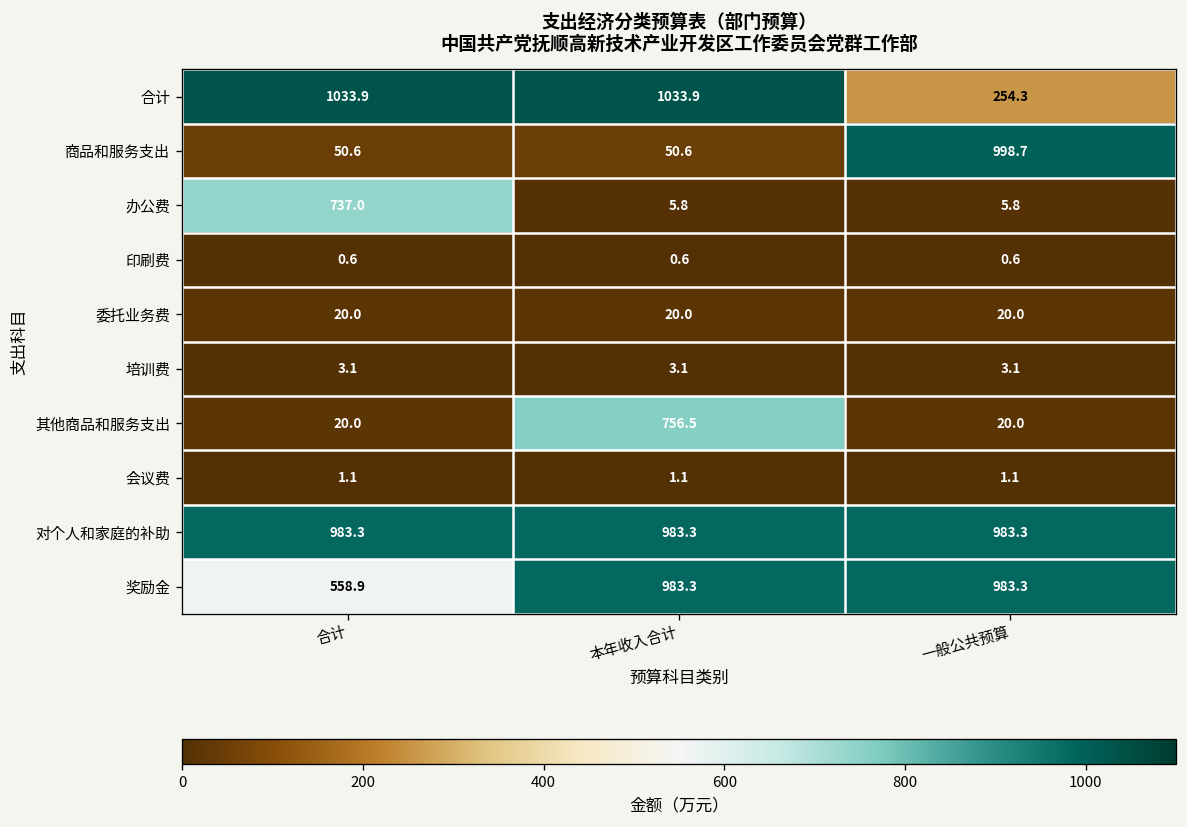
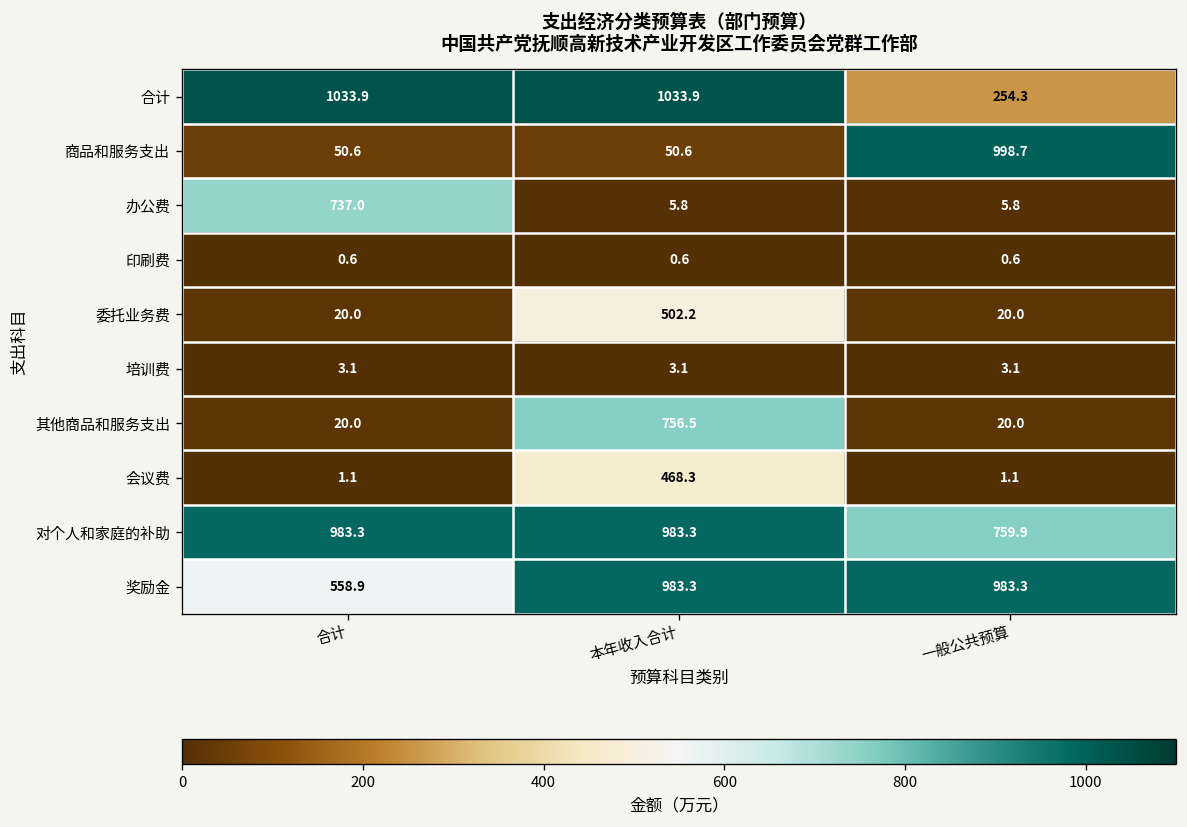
  {
    "合计": {
      "合计": 1033.9,
      "本年收入合计": 1033.9,
      "一般公共预算": 254.3
    },
    "商品和服务支出": {
      "合计": 50.6,
      "本年收入合计": 50.6,
      "一般公共预算": 998.7
    },
    "办公费": {
      "合计": 737.0,
      "本年收入合计": 5.8,
      "一般公共预算": 5.8
    },
    "印刷费": {
      "合计": 0.6,
      "本年收入合计": 0.6,
      "一般公共预算": 0.6
    },
    "委托业务费": {
      "合计": 20.0,
-     "本年收入合计": 20.0,
+     "本年收入合计": 502.2,
      "一般公共预算": 20.0
    },
    "培训费": {
      "合计": 3.1,
      "本年收入合计": 3.1,
      "一般公共预算": 3.1
    },
    "其他商品和服务支出": {
      "合计": 20.0,
      "本年收入合计": 756.5,
      "一般公共预算": 20.0
    },
    "会议费": {
      "合计": 1.1,
-     "本年收入合计": 1.1,
+     "本年收入合计": 468.3,
      "一般公共预算": 1.1
    },
    "对个人和家庭的补助": {
      "合计": 983.3,
      "本年收入合计": 983.3,
-     "一般公共预算": 983.3
+     "一般公共预算": 759.9
    },
    "奖励金": {
      "合计": 558.9,
      "本年收入合计": 983.3,
      "一般公共预算": 983.3
    }
  }
